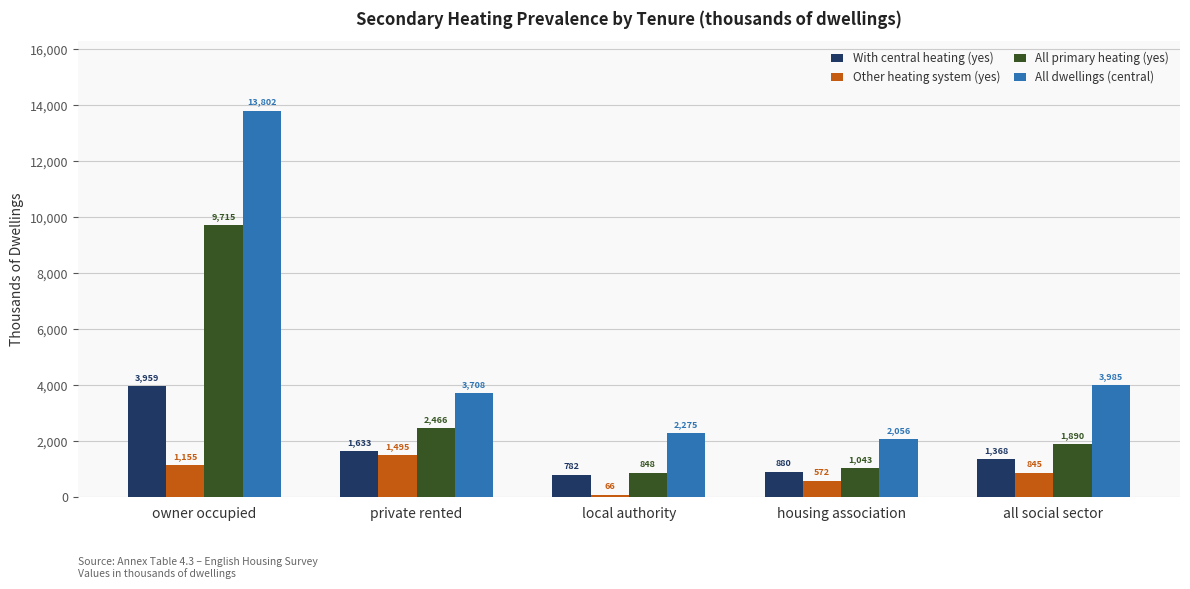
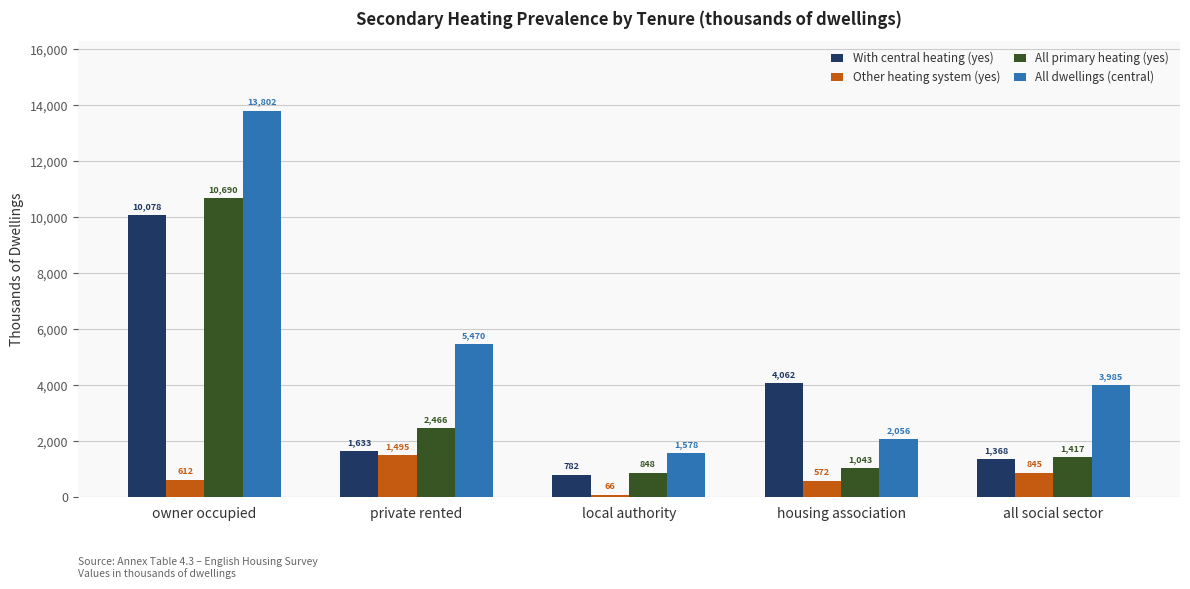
  {
    "With central heating (yes)": {
-     "owner occupied": "3,959",
+     "owner occupied": "10,078",
      "private rented": "1,633",
      "local authority": "782",
-     "housing association": "880",
+     "housing association": "4,062",
      "all social sector": "1,368"
    },
    "Other heating system (yes)": {
-     "owner occupied": "1,155",
+     "owner occupied": "612",
      "private rented": "1,495",
      "local authority": "66",
      "housing association": "572",
      "all social sector": "845"
    },
    "All primary heating (yes)": {
-     "owner occupied": "9,715",
+     "owner occupied": "10,690",
      "private rented": "2,466",
      "local authority": "848",
      "housing association": "1,043",
-     "all social sector": "1,890"
+     "all social sector": "1,417"
    },
    "All dwellings (central)": {
      "owner occupied": "13,802",
-     "private rented": "3,708",
-     "local authority": "2,275",
+     "private rented": "5,470",
+     "local authority": "1,578",
      "housing association": "2,056",
      "all social sector": "3,985"
    }
  }
